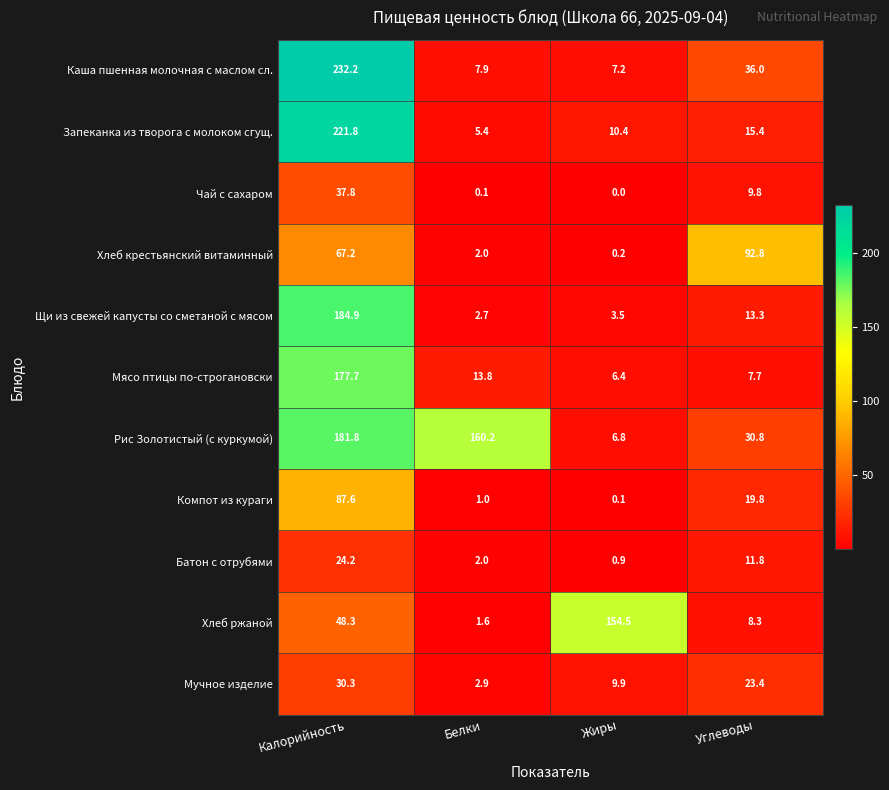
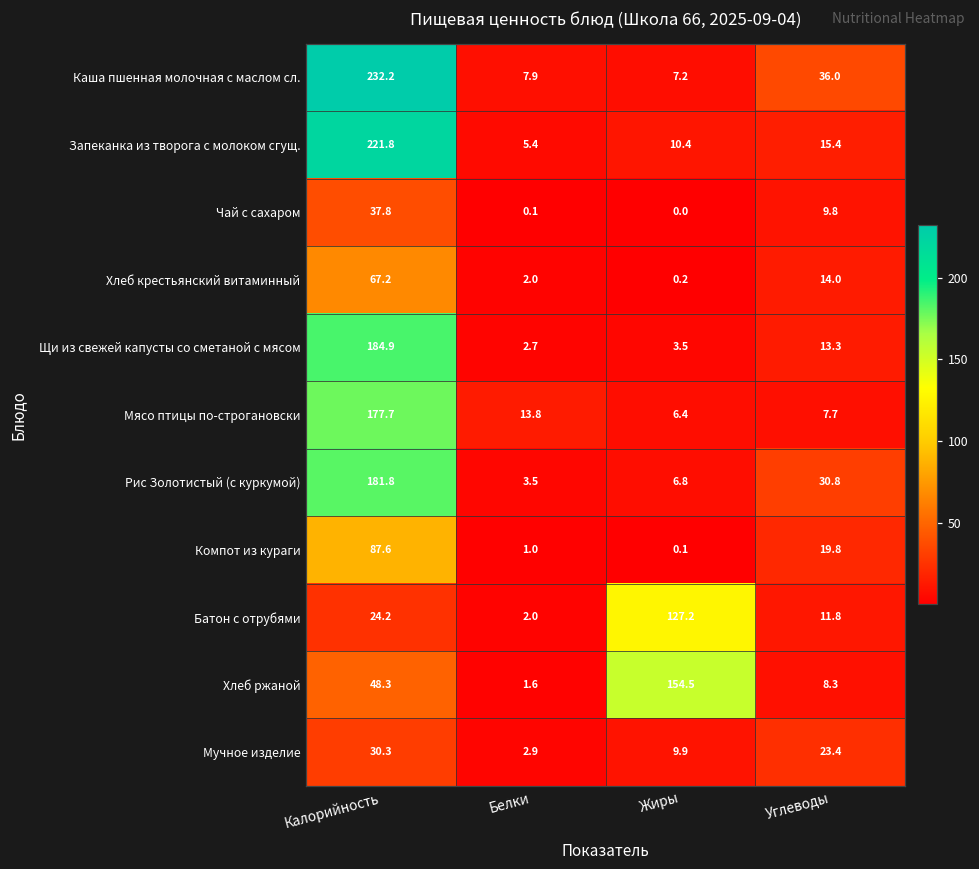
  {
    "Хлеб крестьянский витаминный": {
-     "Углеводы": 92.8
+     "Углеводы": 14.0
    },
    "Рис Золотистый (с куркумой)": {
-     "Белки": 160.2
+     "Белки": 3.5
    },
    "Батон с отрубями": {
-     "Жиры": 0.9
+     "Жиры": 127.2
    }
  }
